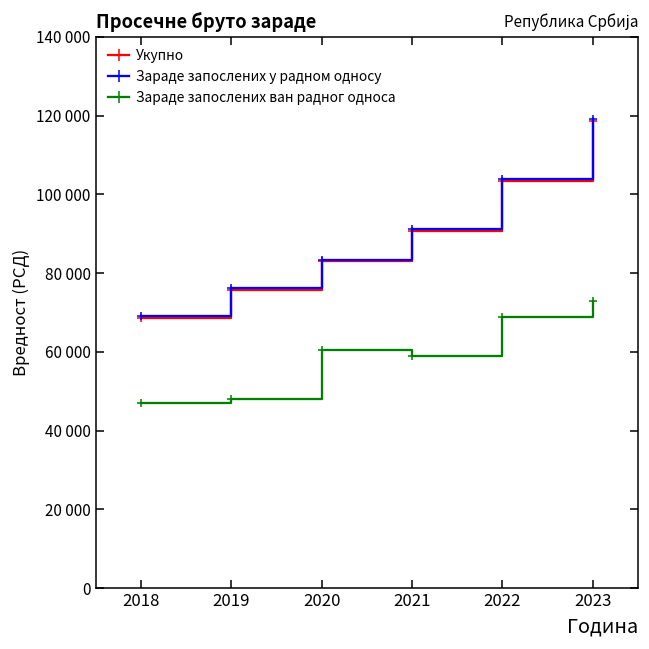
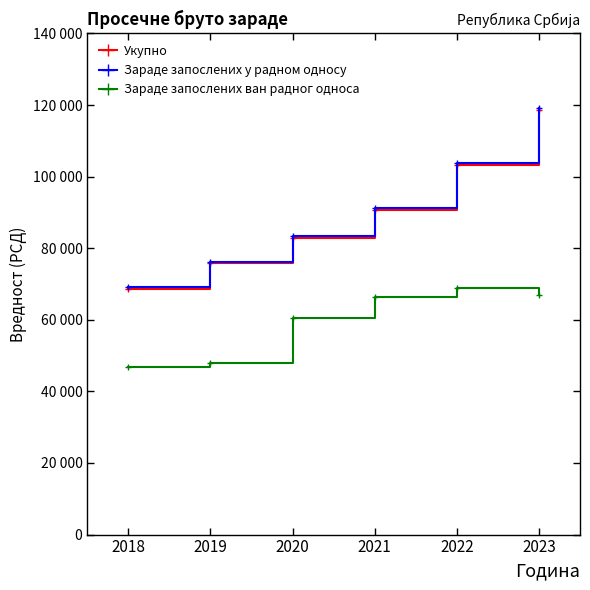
  {
    "Зараде запослених ван радног односа": {
      "2018": 47000,
      "2019": 48000,
      "2020": 61000,
-     "2021": 59000,
+     "2021": 67000,
      "2022": 69000,
-     "2023": 73000
+     "2023": 67000
    }
  }
